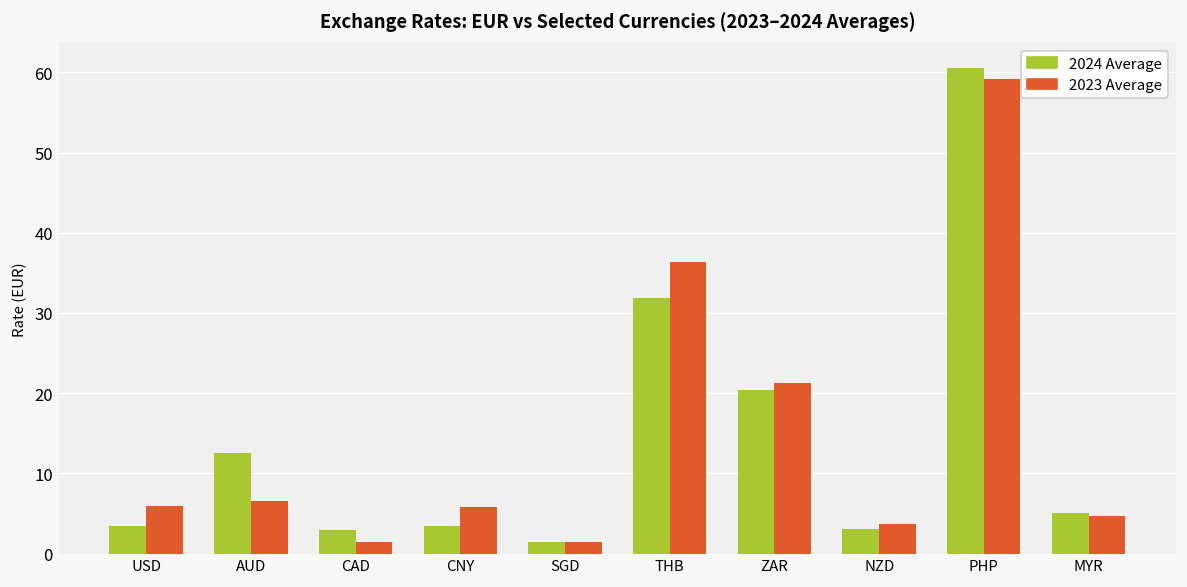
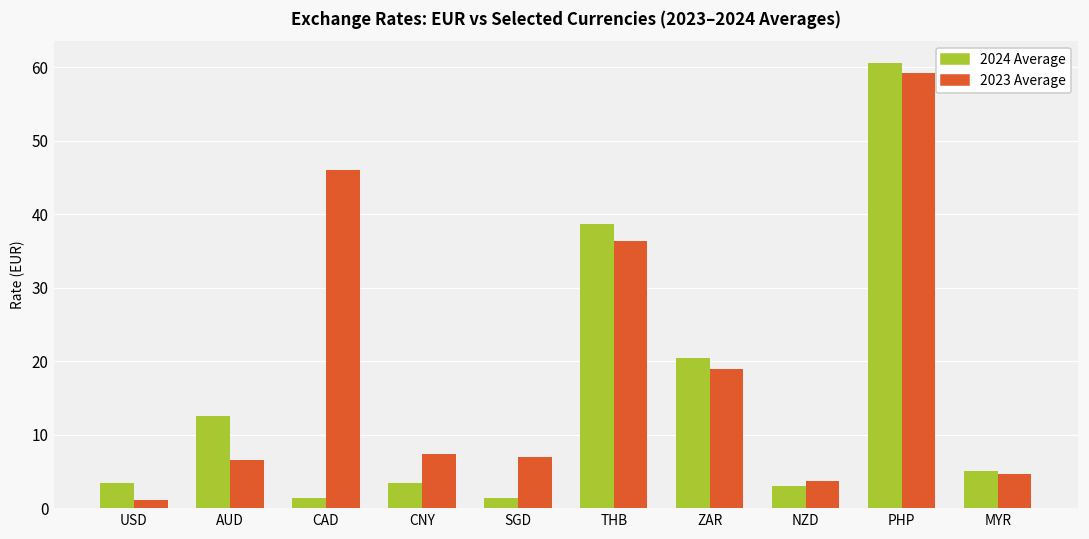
  {
    "2024 Average": {
      "USD": 3,
      "AUD": 13,
-     "CAD": 3,
+     "CAD": 1,
      "CNY": 3,
      "SGD": 1,
-     "THB": 32,
+     "THB": 39,
      "ZAR": 20,
      "NZD": 3,
      "PHP": 61,
      "MYR": 5
    },
    "2023 Average": {
-     "USD": 6,
+     "USD": 1,
      "AUD": 7,
-     "CAD": 1,
-     "CNY": 6,
-     "SGD": 1,
+     "CAD": 46,
+     "CNY": 7,
+     "SGD": 7,
      "THB": 36,
-     "ZAR": 21,
+     "ZAR": 19,
      "NZD": 4,
      "PHP": 59,
      "MYR": 5
    }
  }
